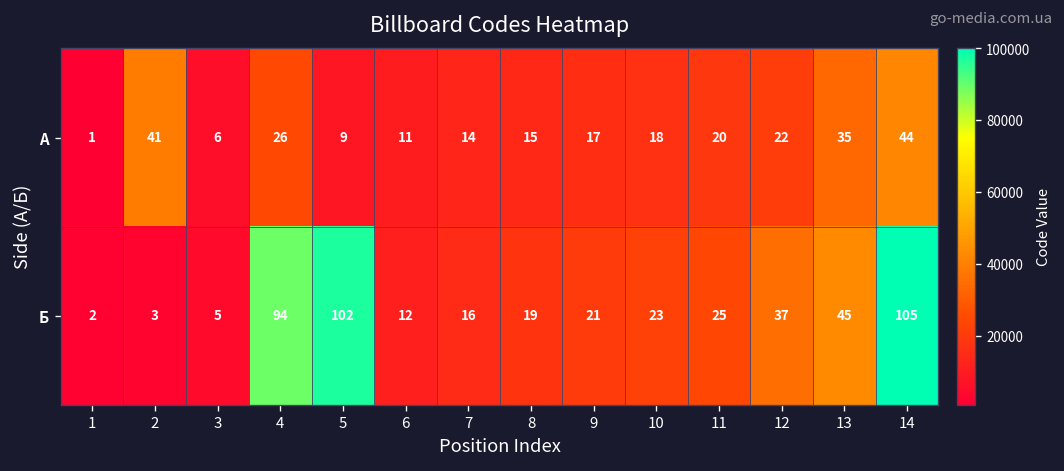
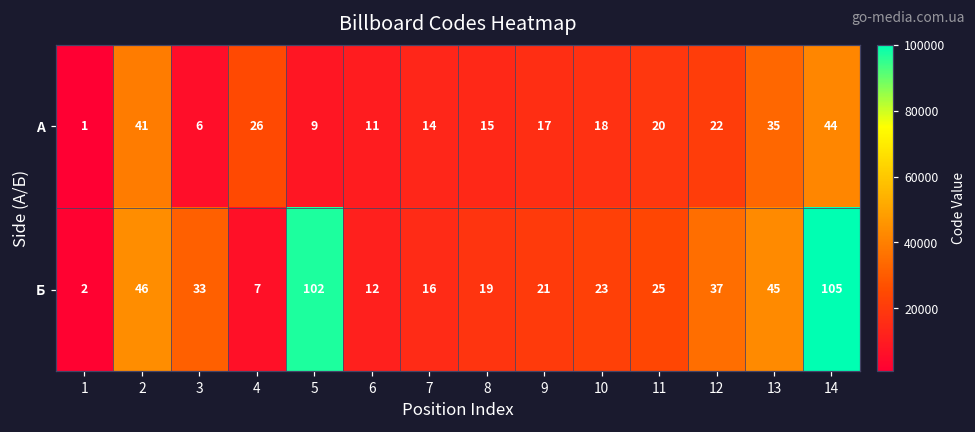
  {
    "А": {
      "1": 1,
      "2": 41,
      "3": 6,
      "4": 26,
      "5": 9,
      "6": 11,
      "7": 14,
      "8": 15,
      "9": 17,
      "10": 18,
      "11": 20,
      "12": 22,
      "13": 35,
      "14": 44
    },
    "Б": {
      "1": 2,
-     "2": 3,
-     "3": 5,
-     "4": 94,
+     "2": 46,
+     "3": 33,
+     "4": 7,
      "5": 102,
      "6": 12,
      "7": 16,
      "8": 19,
      "9": 21,
      "10": 23,
      "11": 25,
      "12": 37,
      "13": 45,
      "14": 105
    }
  }
